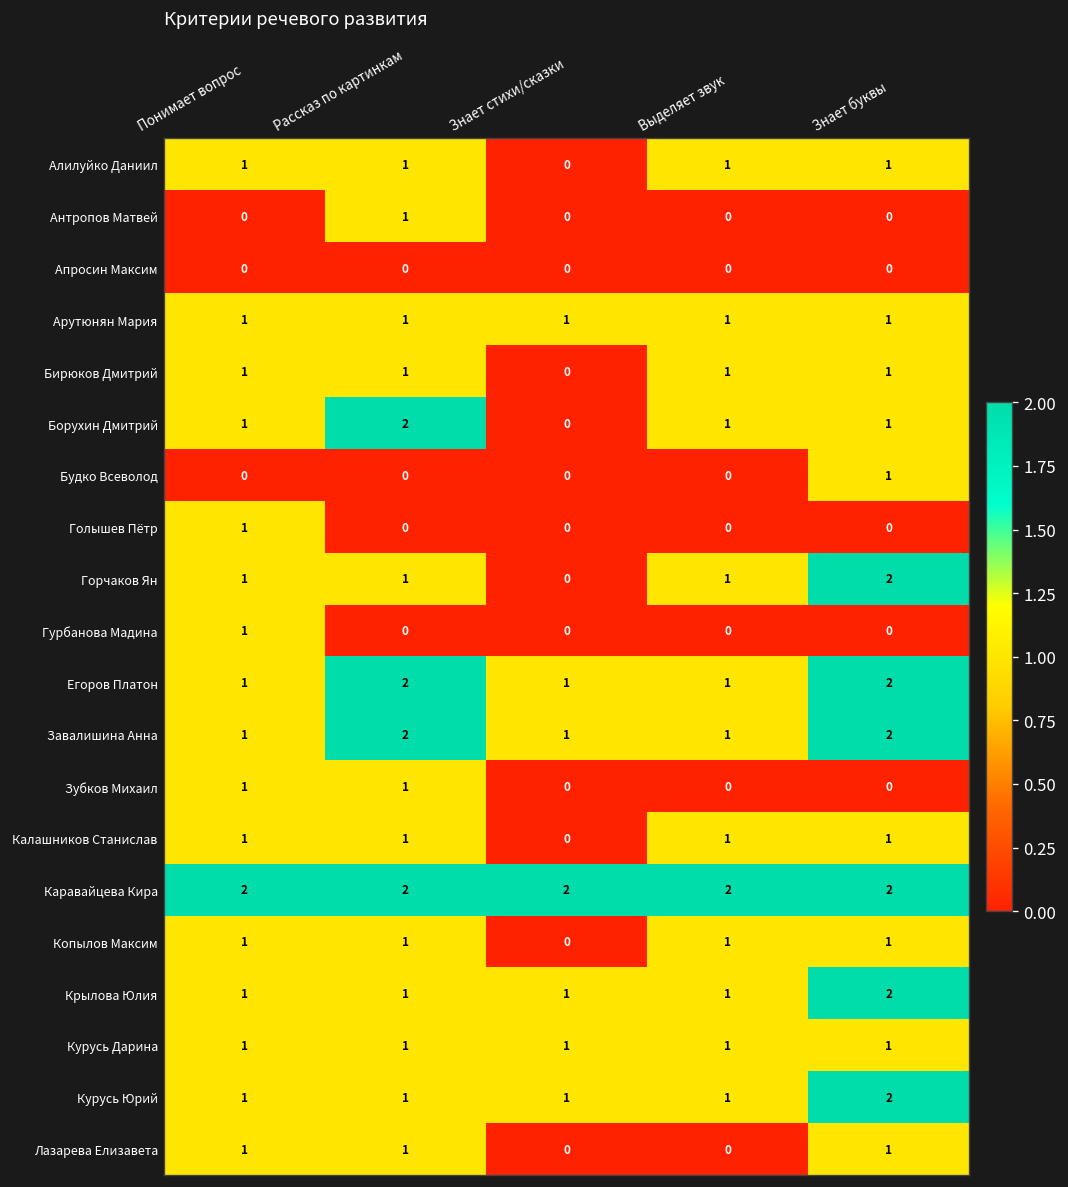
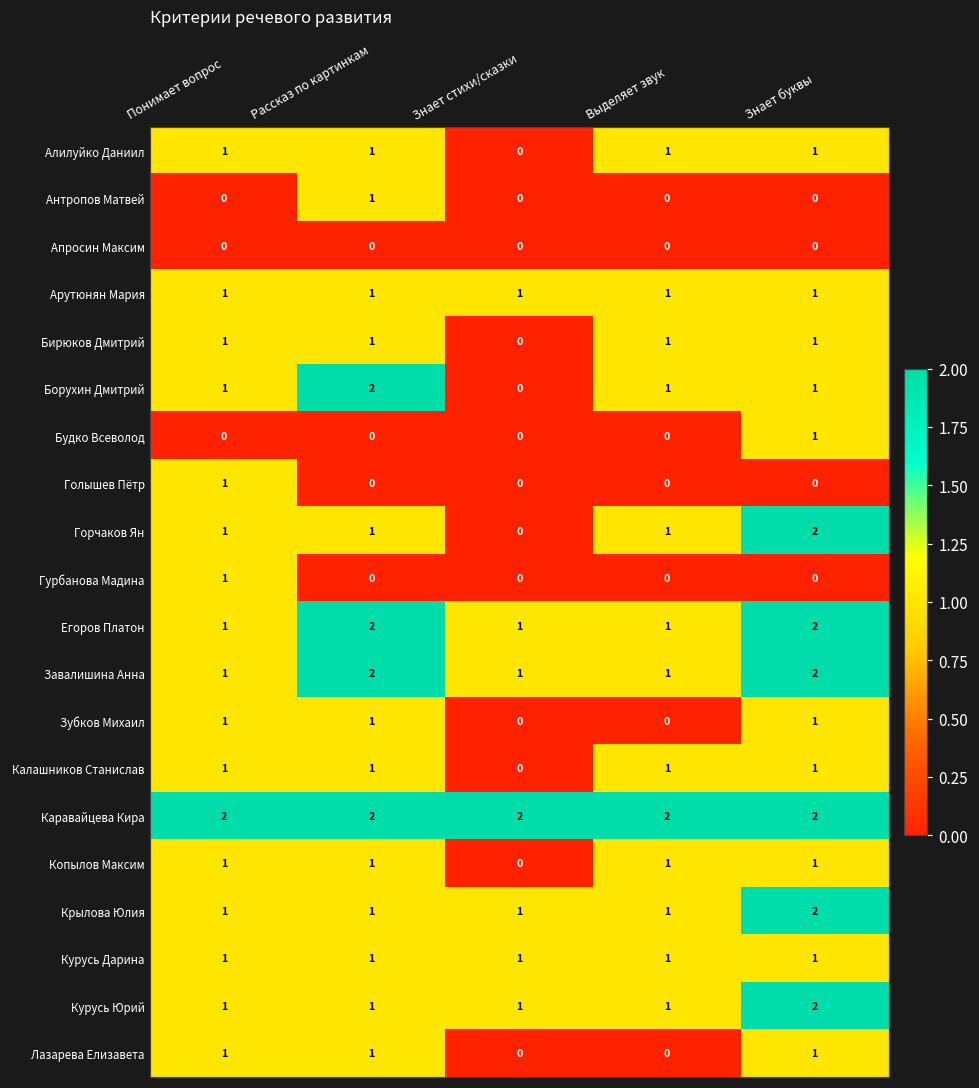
  {
    "Алилуйко Даниил": {
      "Понимает вопрос": 1,
      "Рассказ по картинкам": 1,
      "Знает стихи/сказки": 0,
      "Выделяет звук": 1,
      "Знает буквы": 1
    },
    "Антропов Матвей": {
      "Понимает вопрос": 0,
      "Рассказ по картинкам": 1,
      "Знает стихи/сказки": 0,
      "Выделяет звук": 0,
      "Знает буквы": 0
    },
    "Апросин Максим": {
      "Понимает вопрос": 0,
      "Рассказ по картинкам": 0,
      "Знает стихи/сказки": 0,
      "Выделяет звук": 0,
      "Знает буквы": 0
    },
    "Арутюнян Мария": {
      "Понимает вопрос": 1,
      "Рассказ по картинкам": 1,
      "Знает стихи/сказки": 1,
      "Выделяет звук": 1,
      "Знает буквы": 1
    },
    "Бирюков Дмитрий": {
      "Понимает вопрос": 1,
      "Рассказ по картинкам": 1,
      "Знает стихи/сказки": 0,
      "Выделяет звук": 1,
      "Знает буквы": 1
    },
    "Борухин Дмитрий": {
      "Понимает вопрос": 1,
      "Рассказ по картинкам": 2,
      "Знает стихи/сказки": 0,
      "Выделяет звук": 1,
      "Знает буквы": 1
    },
    "Будко Всеволод": {
      "Понимает вопрос": 0,
      "Рассказ по картинкам": 0,
      "Знает стихи/сказки": 0,
      "Выделяет звук": 0,
      "Знает буквы": 1
    },
    "Голышев Пётр": {
      "Понимает вопрос": 1,
      "Рассказ по картинкам": 0,
      "Знает стихи/сказки": 0,
      "Выделяет звук": 0,
      "Знает буквы": 0
    },
    "Горчаков Ян": {
      "Понимает вопрос": 1,
      "Рассказ по картинкам": 1,
      "Знает стихи/сказки": 0,
      "Выделяет звук": 1,
      "Знает буквы": 2
    },
    "Гурбанова Мадина": {
      "Понимает вопрос": 1,
      "Рассказ по картинкам": 0,
      "Знает стихи/сказки": 0,
      "Выделяет звук": 0,
      "Знает буквы": 0
    },
    "Егоров Платон": {
      "Понимает вопрос": 1,
      "Рассказ по картинкам": 2,
      "Знает стихи/сказки": 1,
      "Выделяет звук": 1,
      "Знает буквы": 2
    },
    "Завалишина Анна": {
      "Понимает вопрос": 1,
      "Рассказ по картинкам": 2,
      "Знает стихи/сказки": 1,
      "Выделяет звук": 1,
      "Знает буквы": 2
    },
    "Зубков Михаил": {
      "Понимает вопрос": 1,
      "Рассказ по картинкам": 1,
      "Знает стихи/сказки": 0,
      "Выделяет звук": 0,
-     "Знает буквы": 0
+     "Знает буквы": 1
    },
    "Калашников Станислав": {
      "Понимает вопрос": 1,
      "Рассказ по картинкам": 1,
      "Знает стихи/сказки": 0,
      "Выделяет звук": 1,
      "Знает буквы": 1
    },
    "Каравайцева Кира": {
      "Понимает вопрос": 2,
      "Рассказ по картинкам": 2,
      "Знает стихи/сказки": 2,
      "Выделяет звук": 2,
      "Знает буквы": 2
    },
    "Копылов Максим": {
      "Понимает вопрос": 1,
      "Рассказ по картинкам": 1,
      "Знает стихи/сказки": 0,
      "Выделяет звук": 1,
      "Знает буквы": 1
    },
    "Крылова Юлия": {
      "Понимает вопрос": 1,
      "Рассказ по картинкам": 1,
      "Знает стихи/сказки": 1,
      "Выделяет звук": 1,
      "Знает буквы": 2
    },
    "Курусь Дарина": {
      "Понимает вопрос": 1,
      "Рассказ по картинкам": 1,
      "Знает стихи/сказки": 1,
      "Выделяет звук": 1,
      "Знает буквы": 1
    },
    "Курусь Юрий": {
      "Понимает вопрос": 1,
      "Рассказ по картинкам": 1,
      "Знает стихи/сказки": 1,
      "Выделяет звук": 1,
      "Знает буквы": 2
    },
    "Лазарева Елизавета": {
      "Понимает вопрос": 1,
      "Рассказ по картинкам": 1,
      "Знает стихи/сказки": 0,
      "Выделяет звук": 0,
      "Знает буквы": 1
    }
  }
